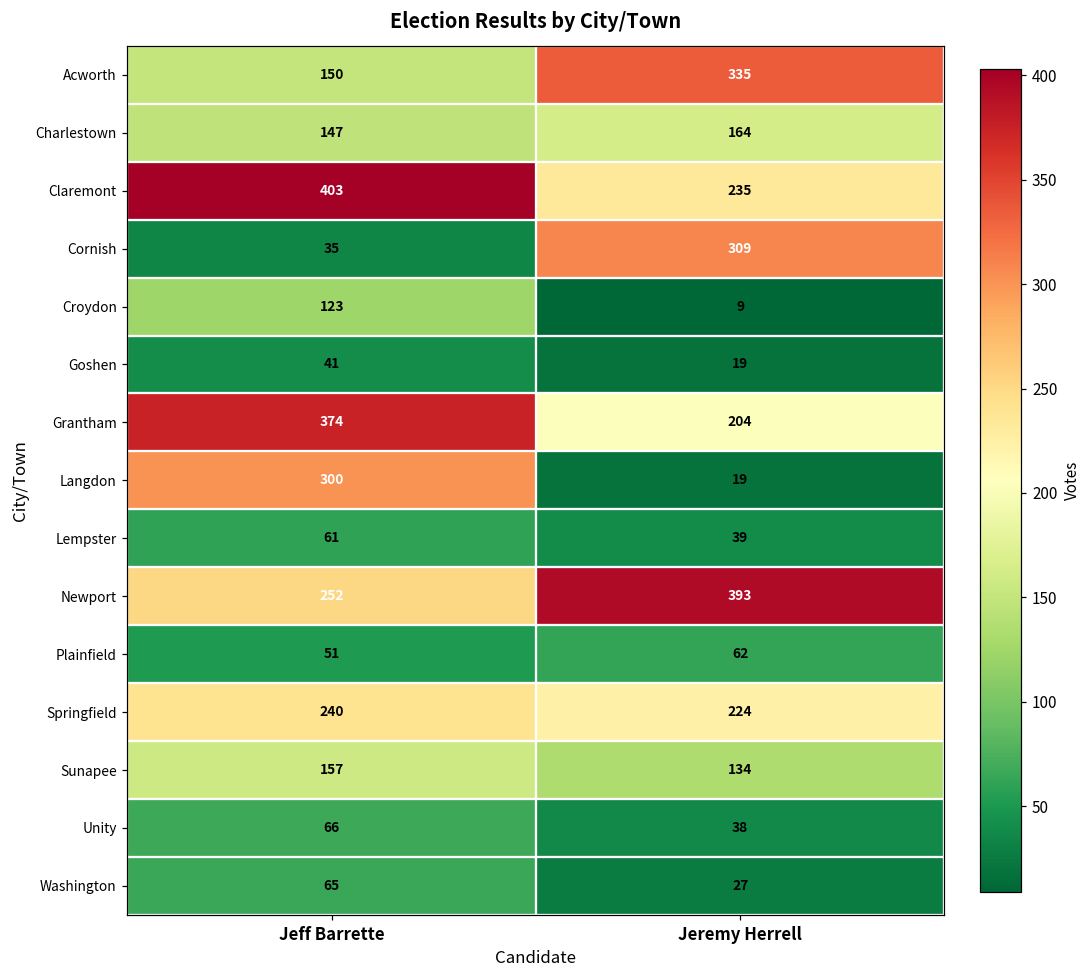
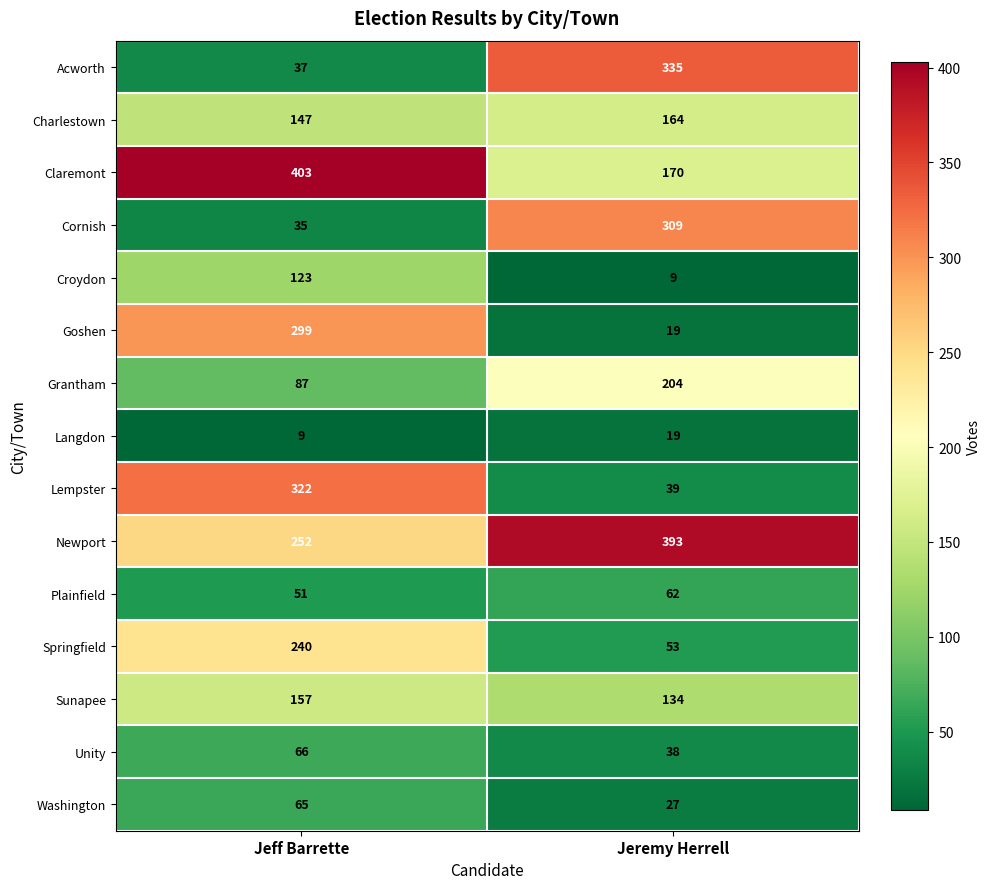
  {
    "Acworth": {
-     "Jeff Barrette": 150,
+     "Jeff Barrette": 37,
      "Jeremy Herrell": 335
    },
    "Charlestown": {
      "Jeff Barrette": 147,
      "Jeremy Herrell": 164
    },
    "Claremont": {
      "Jeff Barrette": 403,
-     "Jeremy Herrell": 235
+     "Jeremy Herrell": 170
    },
    "Cornish": {
      "Jeff Barrette": 35,
      "Jeremy Herrell": 309
    },
    "Croydon": {
      "Jeff Barrette": 123,
      "Jeremy Herrell": 9
    },
    "Goshen": {
-     "Jeff Barrette": 41,
+     "Jeff Barrette": 299,
      "Jeremy Herrell": 19
    },
    "Grantham": {
-     "Jeff Barrette": 374,
+     "Jeff Barrette": 87,
      "Jeremy Herrell": 204
    },
    "Langdon": {
-     "Jeff Barrette": 300,
+     "Jeff Barrette": 9,
      "Jeremy Herrell": 19
    },
    "Lempster": {
-     "Jeff Barrette": 61,
+     "Jeff Barrette": 322,
      "Jeremy Herrell": 39
    },
    "Newport": {
      "Jeff Barrette": 252,
      "Jeremy Herrell": 393
    },
    "Plainfield": {
      "Jeff Barrette": 51,
      "Jeremy Herrell": 62
    },
    "Springfield": {
      "Jeff Barrette": 240,
-     "Jeremy Herrell": 224
+     "Jeremy Herrell": 53
    },
    "Sunapee": {
      "Jeff Barrette": 157,
      "Jeremy Herrell": 134
    },
    "Unity": {
      "Jeff Barrette": 66,
      "Jeremy Herrell": 38
    },
    "Washington": {
      "Jeff Barrette": 65,
      "Jeremy Herrell": 27
    }
  }
